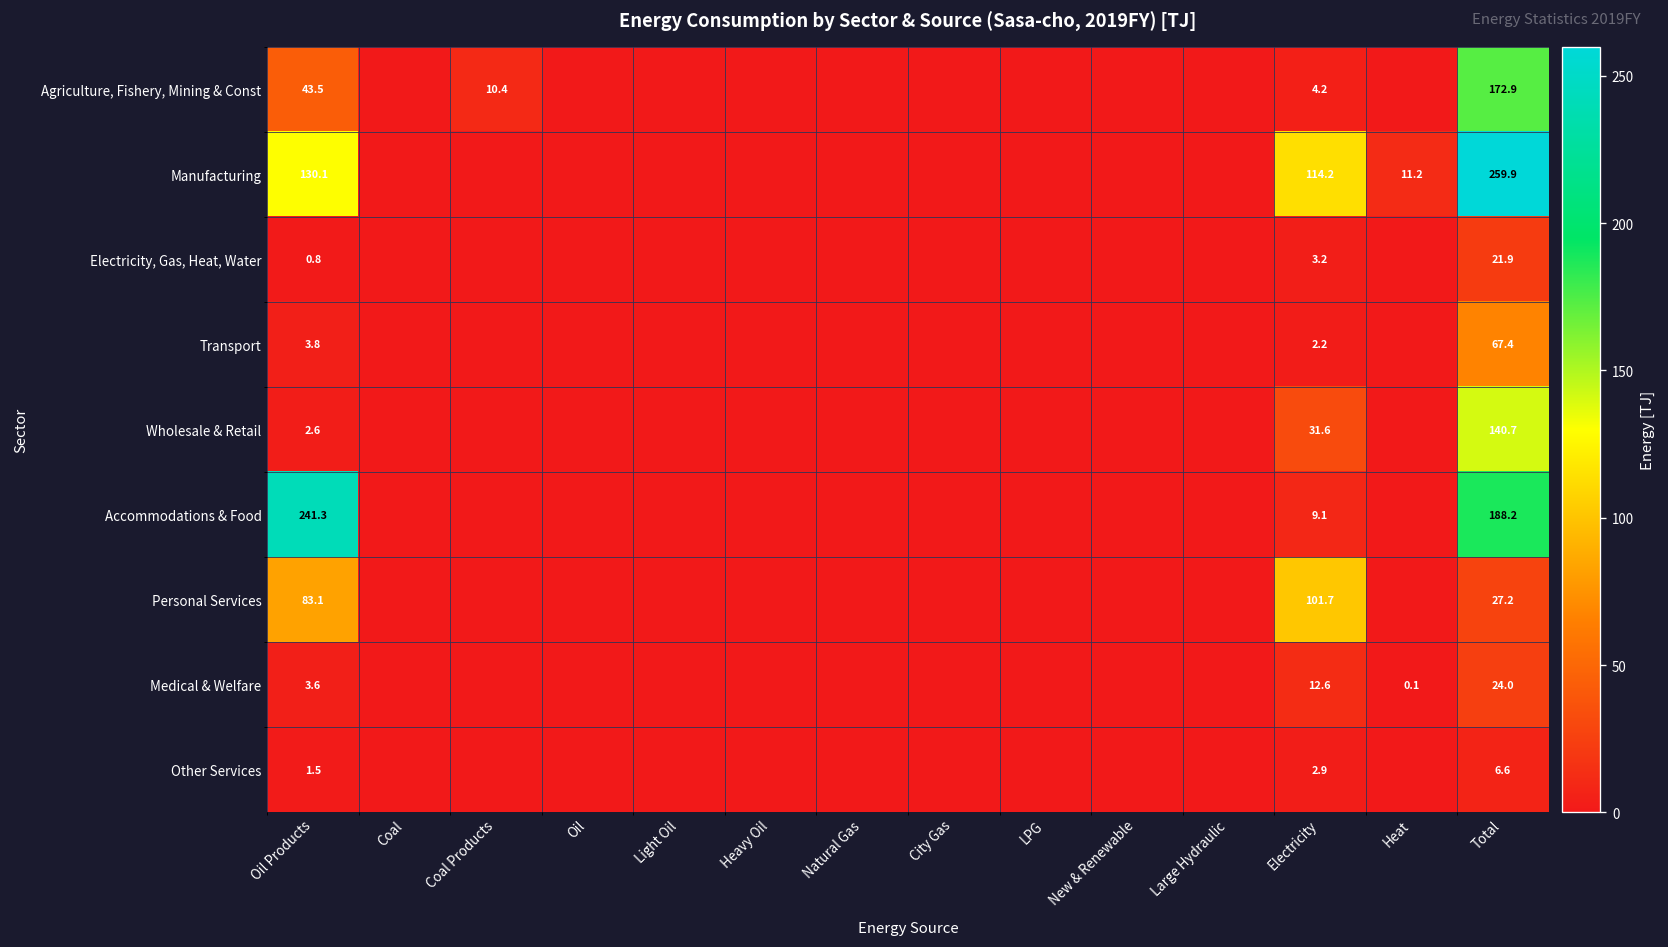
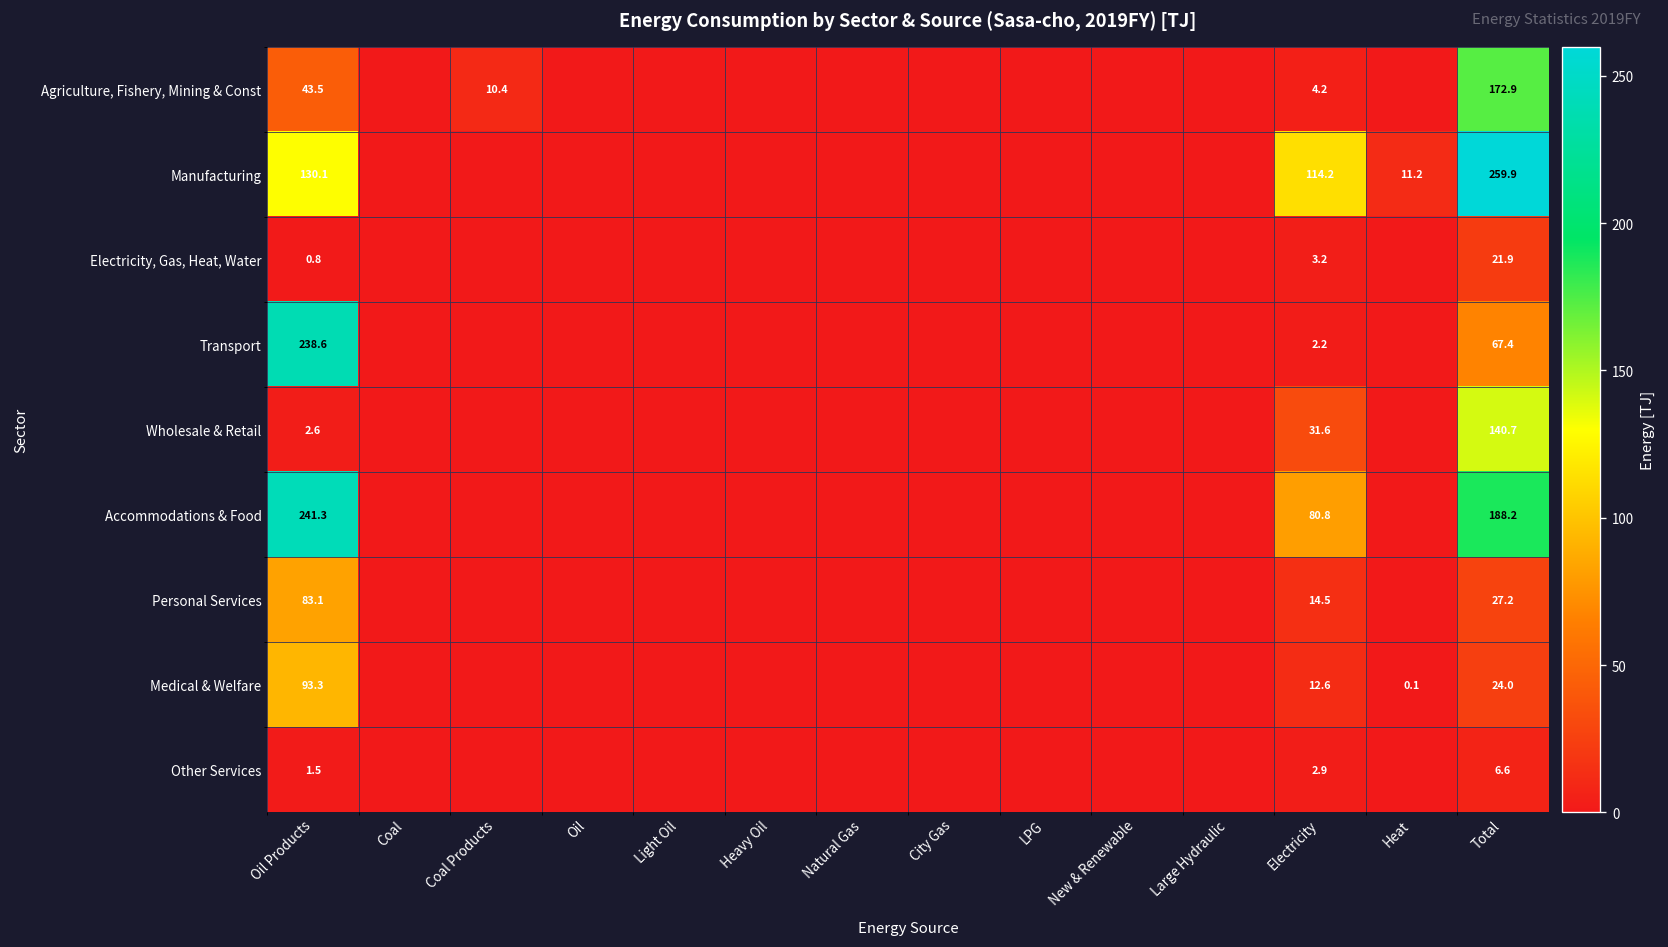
  {
    "Agriculture, Fishery, Mining & Const": {
      "Oil Products": 43.5,
      "Coal Products": 10.4,
      "Electricity": 4.2,
      "Total": 172.9
    },
    "Manufacturing": {
      "Oil Products": 130.1,
      "Electricity": 114.2,
      "Heat": 11.2,
      "Total": 259.9
    },
    "Electricity, Gas, Heat, Water": {
      "Oil Products": 0.8,
      "Electricity": 3.2,
      "Total": 21.9
    },
    "Transport": {
-     "Oil Products": 3.8,
+     "Oil Products": 238.6,
      "Electricity": 2.2,
      "Total": 67.4
    },
    "Wholesale & Retail": {
      "Oil Products": 2.6,
      "Electricity": 31.6,
      "Total": 140.7
    },
    "Accommodations & Food": {
      "Oil Products": 241.3,
-     "Electricity": 9.1,
+     "Electricity": 80.8,
      "Total": 188.2
    },
    "Personal Services": {
      "Oil Products": 83.1,
-     "Electricity": 101.7,
+     "Electricity": 14.5,
      "Total": 27.2
    },
    "Medical & Welfare": {
-     "Oil Products": 3.6,
+     "Oil Products": 93.3,
      "Electricity": 12.6,
      "Heat": 0.1,
      "Total": 24.0
    },
    "Other Services": {
      "Oil Products": 1.5,
      "Electricity": 2.9,
      "Total": 6.6
    }
  }
